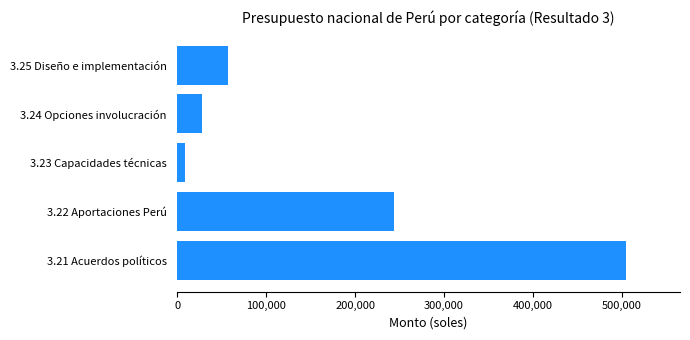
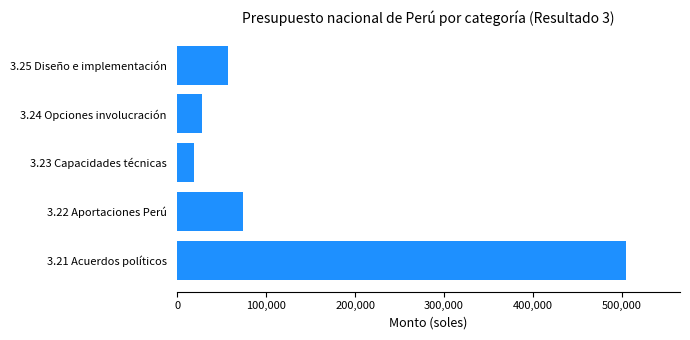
  {
    "3.25 Diseño e implementación": "60,000",
    "3.24 Opciones involucración": "30,000",
-   "3.23 Capacidades técnicas": "10,000",
-   "3.22 Aportaciones Perú": "240,000",
+   "3.23 Capacidades técnicas": "20,000",
+   "3.22 Aportaciones Perú": "70,000",
    "3.21 Acuerdos políticos": "500,000"
  }
